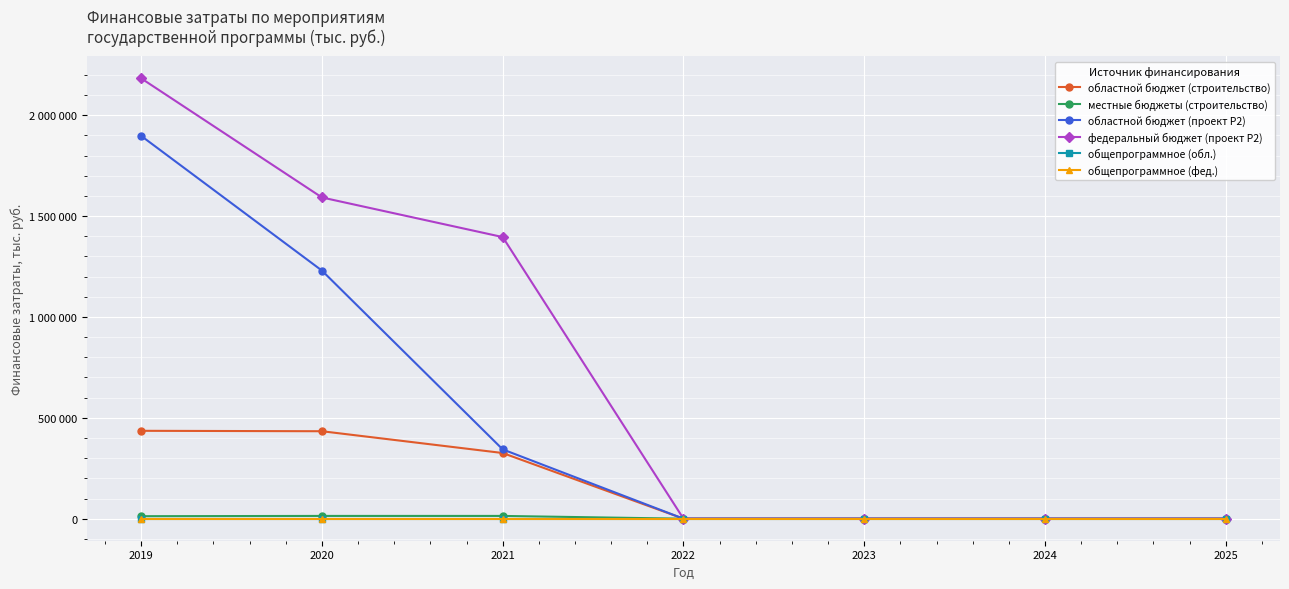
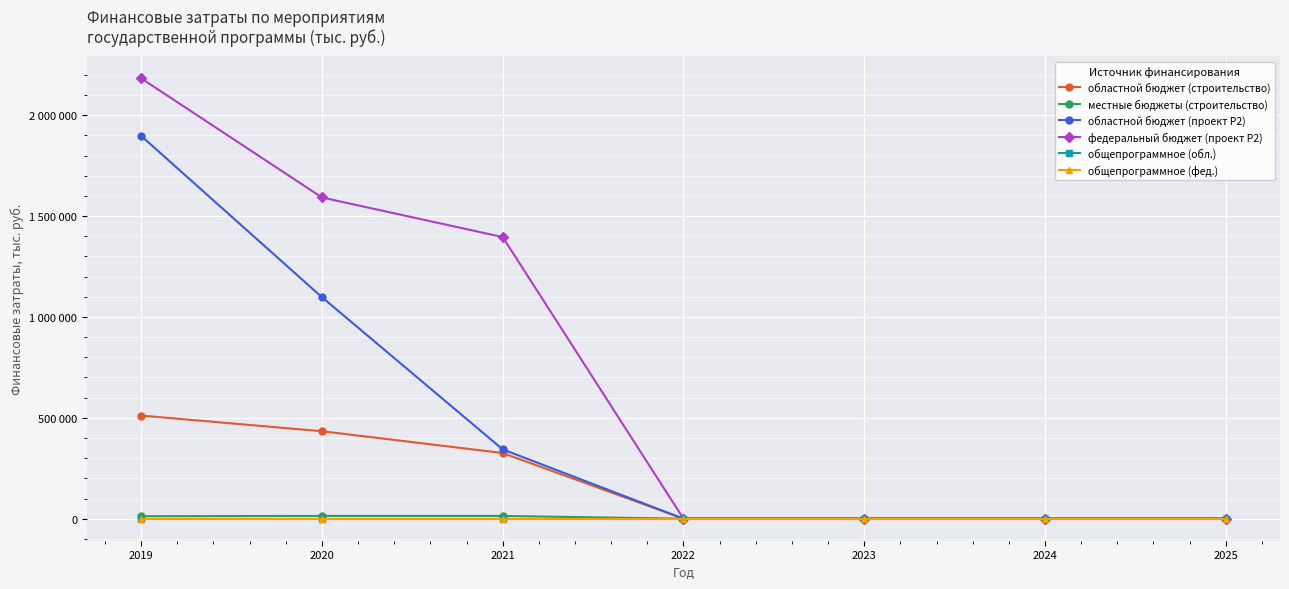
  {
    "областной бюджет (строительство)": {
-     "2019": 440000,
+     "2019": 510000,
      "2020": 430000,
      "2021": 330000
    },
    "местные бюджеты (строительство)": {
      "2020": 10000,
      "2021": 10000
    },
    "областной бюджет (проект P2)": {
      "2019": 1900000,
-     "2020": 1230000,
+     "2020": 1100000,
      "2021": 340000
    },
    "федеральный бюджет (проект P2)": {
      "2019": 2180000,
      "2020": 1590000,
      "2021": 1400000
    },
    "общепрограммное (фед.)": {
      "2020": 0,
      "2021": 0
    }
  }
